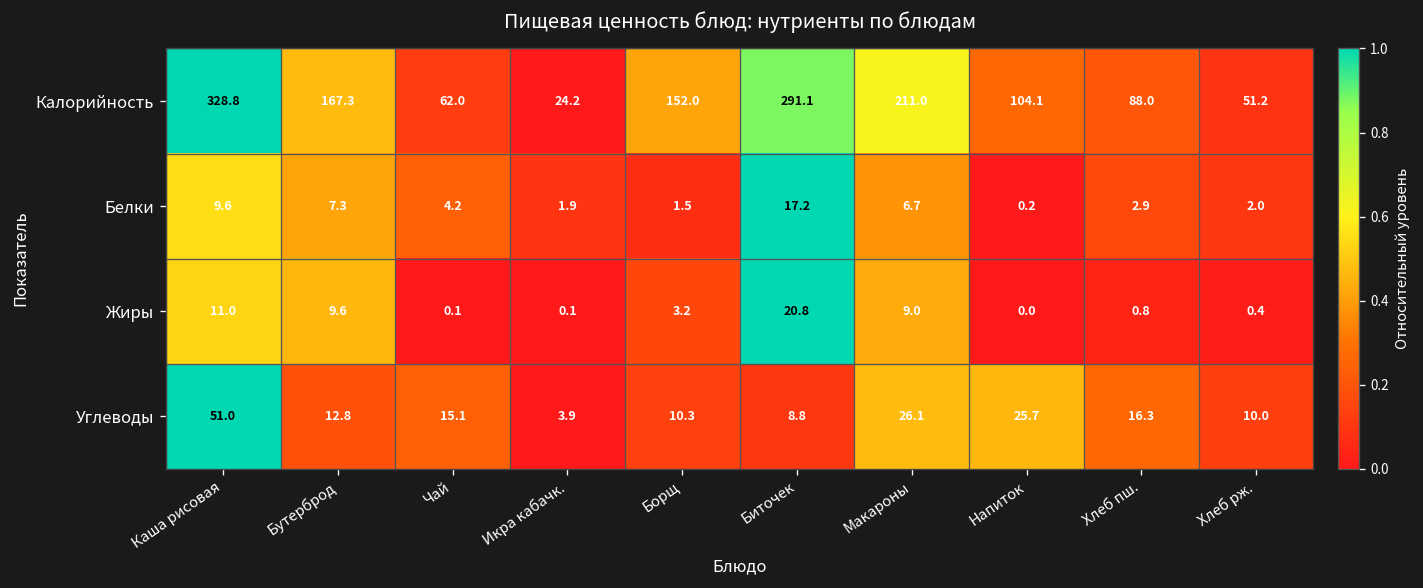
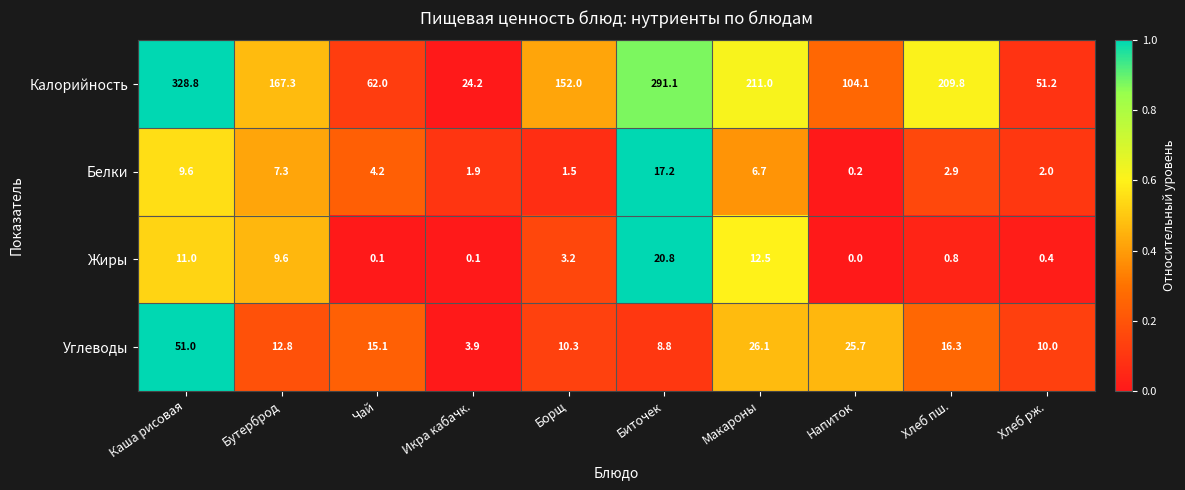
  {
    "Калорийность": {
      "Каша рисовая": 328.8,
      "Бутерброд": 167.3,
      "Чай": 62.0,
      "Икра кабачк.": 24.2,
      "Борщ": 152.0,
      "Биточек": 291.1,
      "Макароны": 211.0,
      "Напиток": 104.1,
-     "Хлеб пш.": 88.0,
+     "Хлеб пш.": 209.8,
      "Хлеб рж.": 51.2
    },
    "Белки": {
      "Каша рисовая": 9.6,
      "Бутерброд": 7.3,
      "Чай": 4.2,
      "Икра кабачк.": 1.9,
      "Борщ": 1.5,
      "Биточек": 17.2,
      "Макароны": 6.7,
      "Напиток": 0.2,
      "Хлеб пш.": 2.9,
      "Хлеб рж.": 2.0
    },
    "Жиры": {
      "Каша рисовая": 11.0,
      "Бутерброд": 9.6,
      "Чай": 0.1,
      "Икра кабачк.": 0.1,
      "Борщ": 3.2,
      "Биточек": 20.8,
-     "Макароны": 9.0,
+     "Макароны": 12.5,
      "Напиток": 0.0,
      "Хлеб пш.": 0.8,
      "Хлеб рж.": 0.4
    },
    "Углеводы": {
      "Каша рисовая": 51.0,
      "Бутерброд": 12.8,
      "Чай": 15.1,
      "Икра кабачк.": 3.9,
      "Борщ": 10.3,
      "Биточек": 8.8,
      "Макароны": 26.1,
      "Напиток": 25.7,
      "Хлеб пш.": 16.3,
      "Хлеб рж.": 10.0
    }
  }
